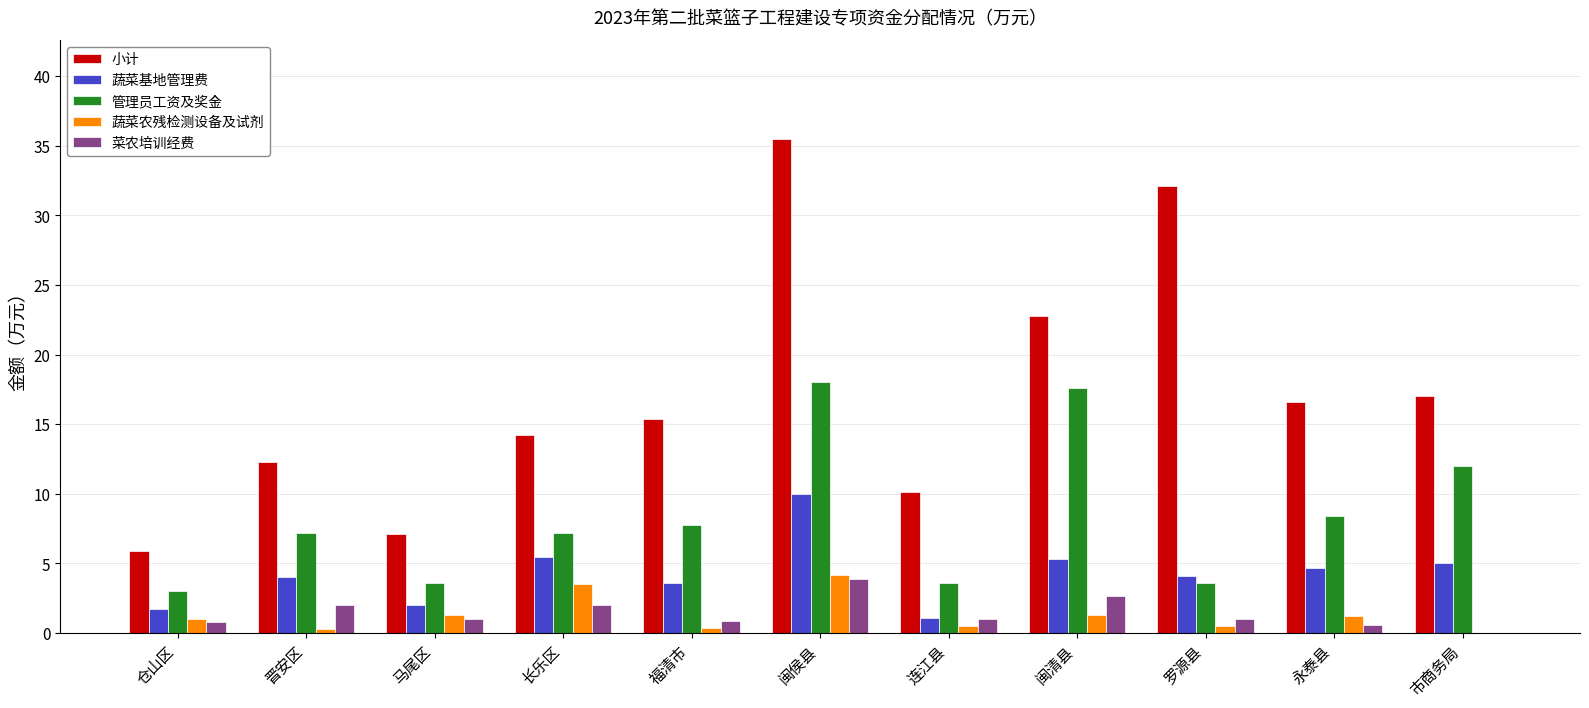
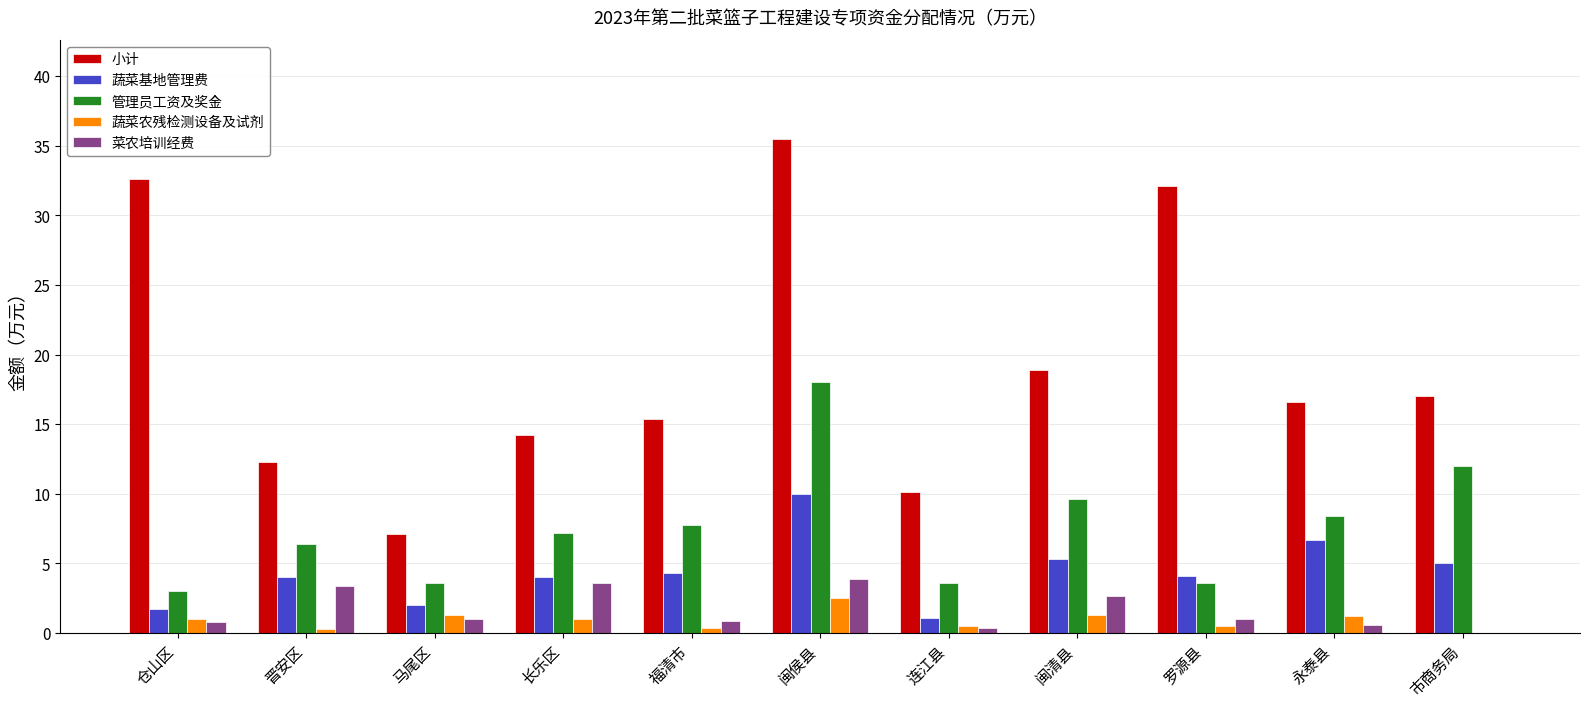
  {
    "小计": {
-     "仓山区": 5.9,
+     "仓山区": 32.6,
      "晋安区": 12.3,
      "马尾区": 7.1,
      "长乐区": 14.2,
      "福清市": 15.4,
      "闽侯县": 35.5,
      "连江县": 10.1,
-     "闽清县": 22.8,
+     "闽清县": 18.9,
      "罗源县": 32.1,
      "永泰县": 16.6,
      "市商务局": 17.0
    },
    "蔬菜基地管理费": {
      "仓山区": 1.7,
      "晋安区": 4.0,
      "马尾区": 2.0,
-     "长乐区": 5.5,
-     "福清市": 3.6,
+     "长乐区": 4.0,
+     "福清市": 4.3,
      "闽侯县": 10.0,
      "连江县": 1.1,
      "闽清县": 5.3,
      "罗源县": 4.1,
-     "永泰县": 4.7,
+     "永泰县": 6.7,
      "市商务局": 5.0
    },
    "管理员工资及奖金": {
      "仓山区": 3.0,
-     "晋安区": 7.2,
+     "晋安区": 6.4,
      "马尾区": 3.6,
      "长乐区": 7.2,
      "福清市": 7.8,
      "闽侯县": 18.0,
      "连江县": 3.6,
-     "闽清县": 17.6,
+     "闽清县": 9.6,
      "罗源县": 3.6,
      "永泰县": 8.4,
      "市商务局": 12.0
    },
    "蔬菜农残检测设备及试剂": {
      "仓山区": 1.0,
      "晋安区": 0.3,
      "马尾区": 1.3,
-     "长乐区": 3.5,
+     "长乐区": 1.0,
      "福清市": 0.4,
-     "闽侯县": 4.2,
+     "闽侯县": 2.5,
      "连江县": 0.5,
      "闽清县": 1.3,
      "罗源县": 0.5,
      "永泰县": 1.2,
      "市商务局": 0.0
    },
    "菜农培训经费": {
      "仓山区": 0.8,
-     "晋安区": 2.0,
+     "晋安区": 3.4,
      "马尾区": 1.0,
-     "长乐区": 2.0,
+     "长乐区": 3.6,
      "福清市": 0.9,
      "闽侯县": 3.9,
-     "连江县": 1.0,
+     "连江县": 0.4,
      "闽清县": 2.7,
      "罗源县": 1.0,
      "永泰县": 0.6,
      "市商务局": 0.0
    }
  }
